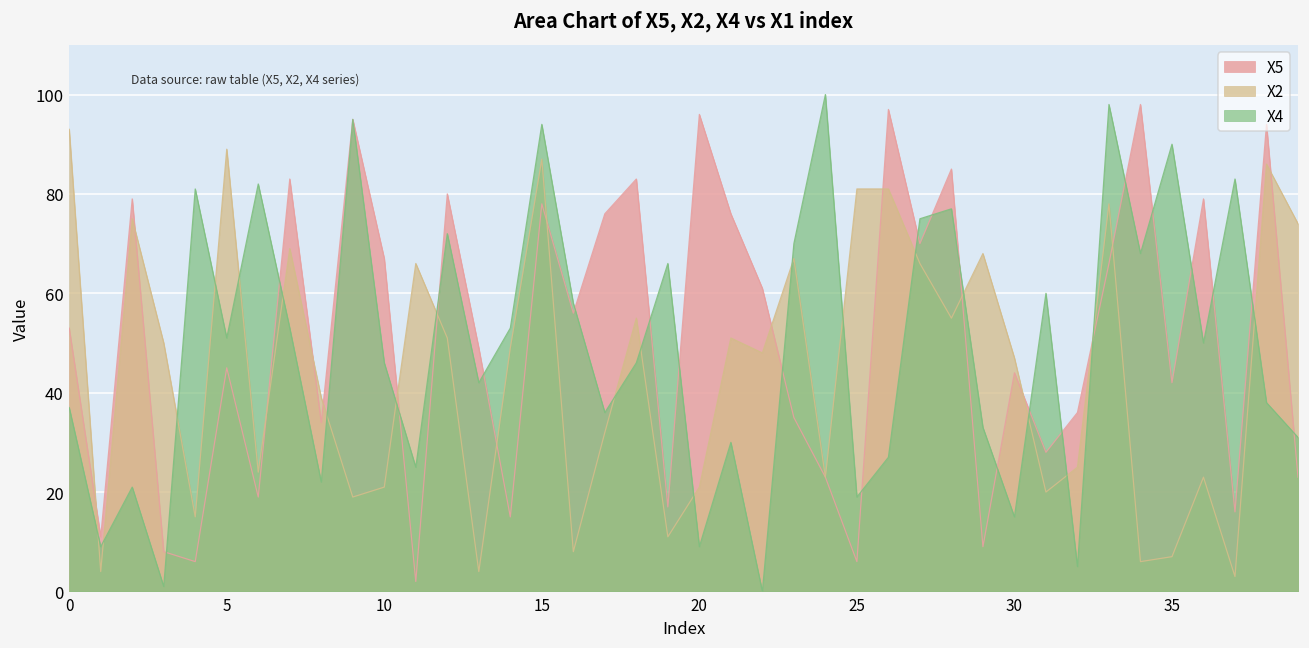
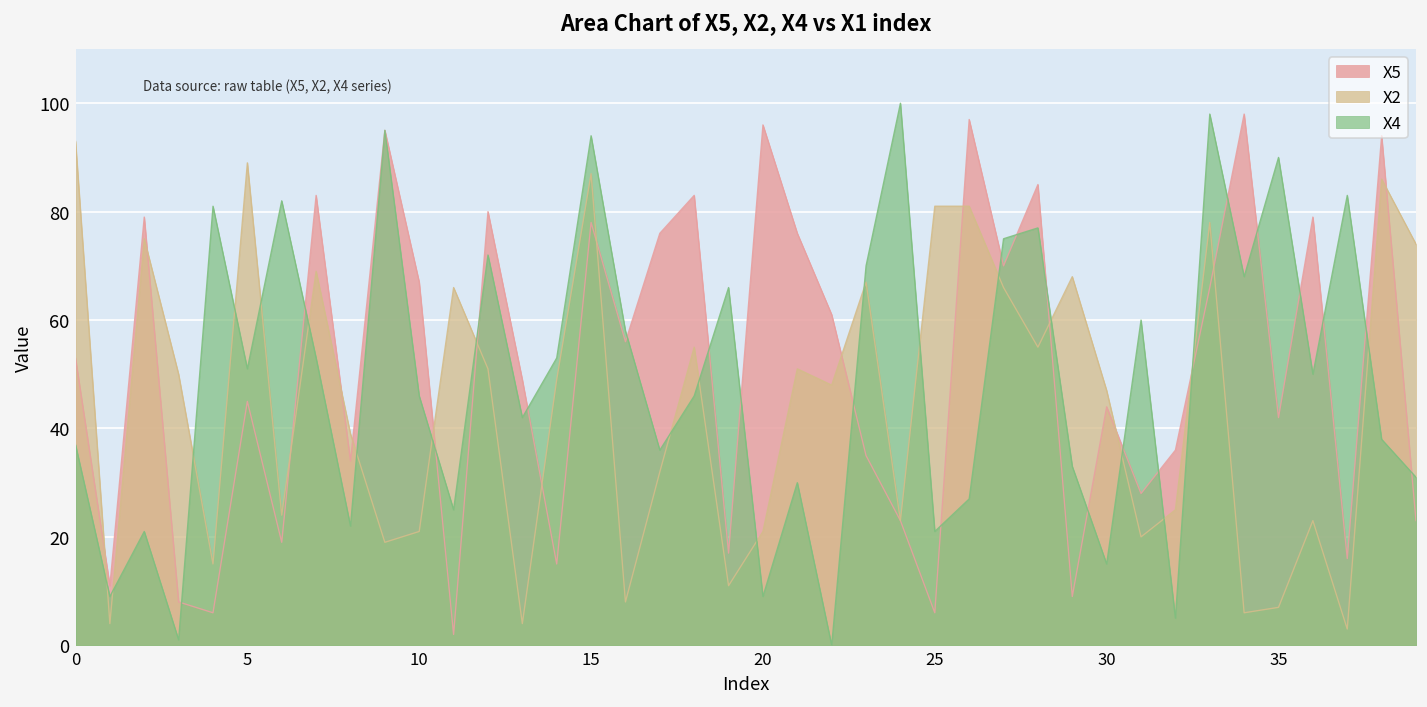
  {
    "X4": {
      "0": 37,
      "5": 51,
      "10": 46,
      "15": 94,
      "20": 9,
-     "25": 19,
+     "25": 21,
      "30": 15,
      "35": 90
    }
  }
